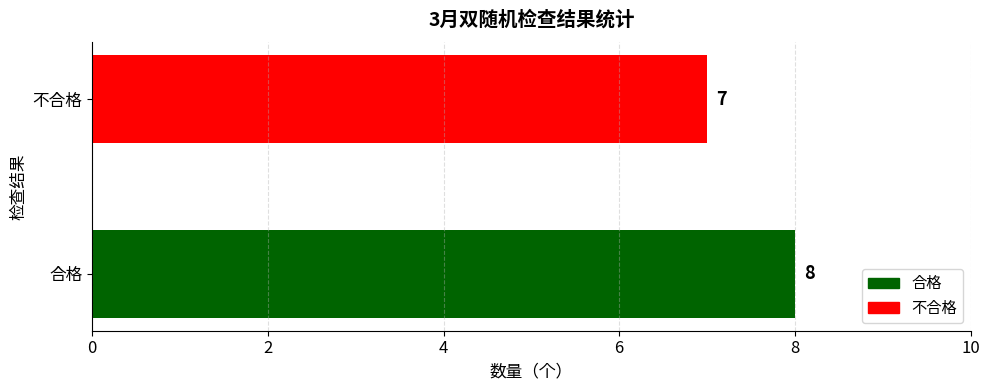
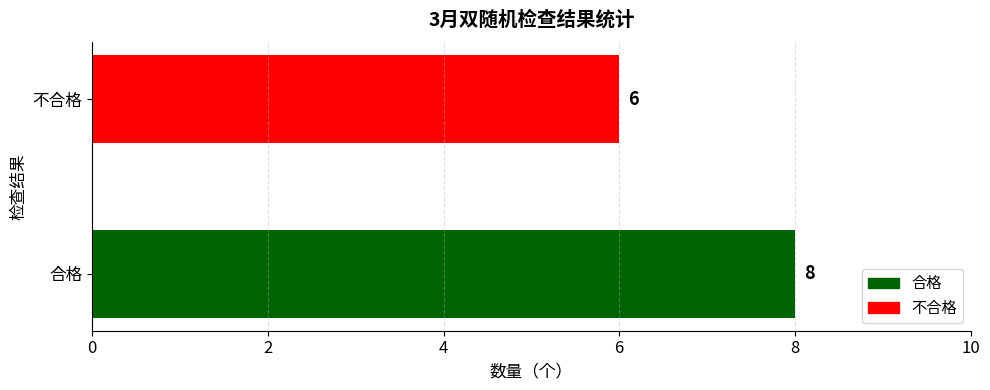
  {
-   "不合格": 7,
+   "不合格": 6,
    "合格": 8
  }
